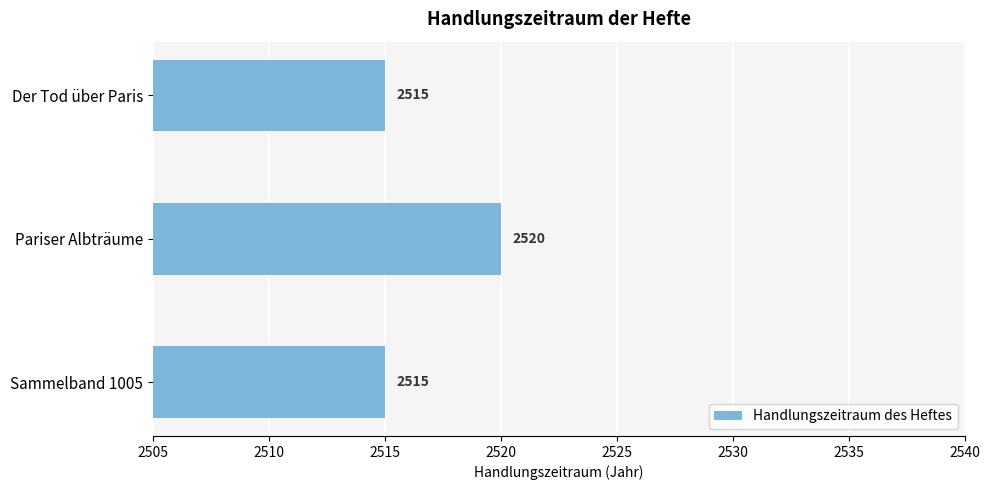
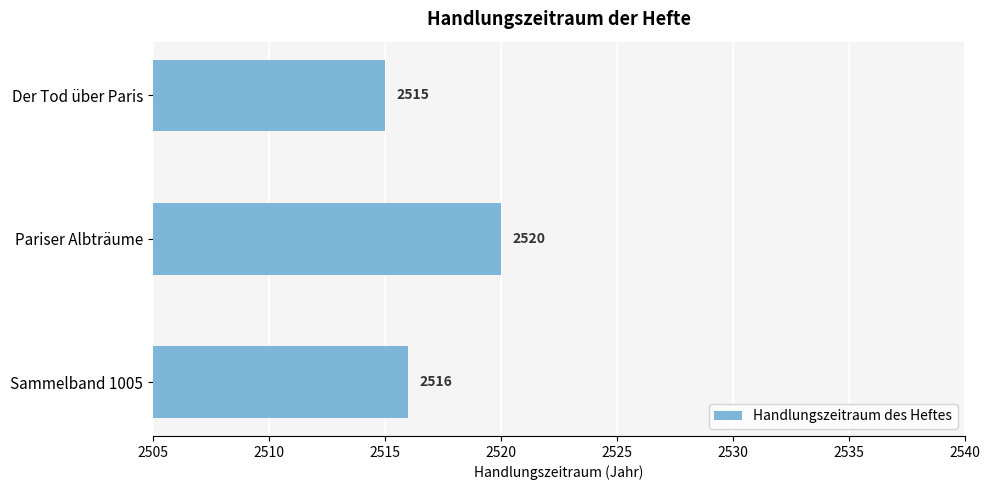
  {
    "Der Tod über Paris": 2515,
    "Pariser Albträume": 2520,
-   "Sammelband 1005": 2515
+   "Sammelband 1005": 2516
  }
